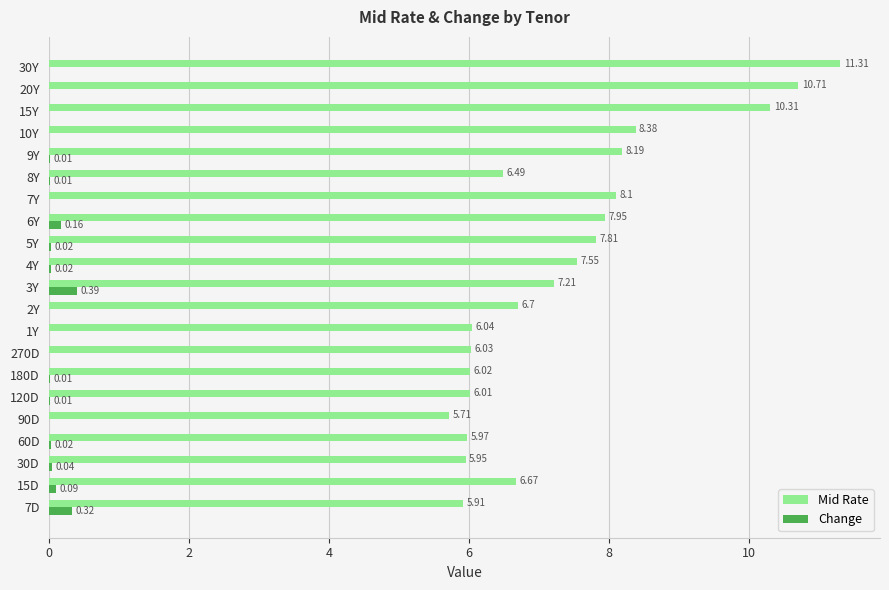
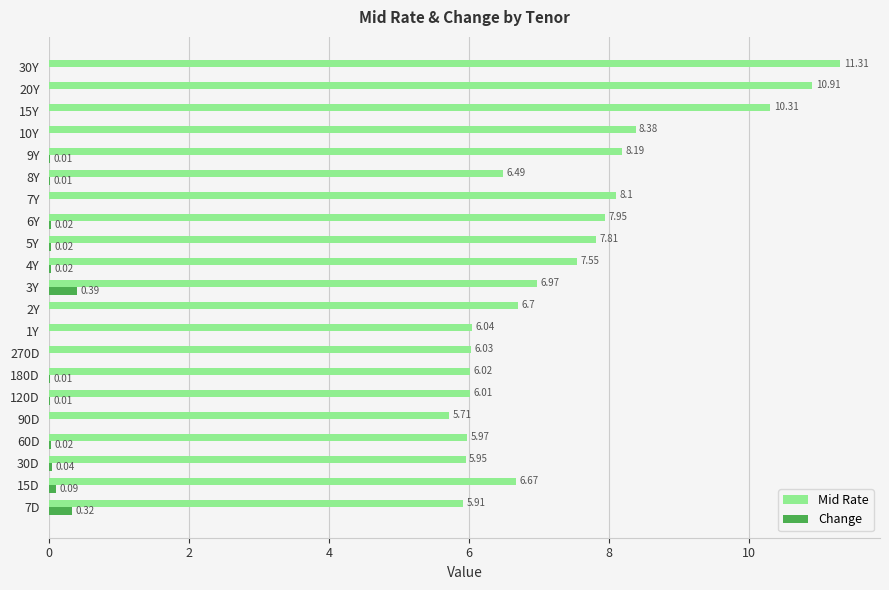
  {
    "Mid Rate": {
      "30Y": 11.31,
-     "20Y": 10.71,
+     "20Y": 10.91,
      "15Y": 10.31,
      "10Y": 8.38,
      "9Y": 8.19,
      "8Y": 6.49,
      "7Y": 8.1,
      "6Y": 7.95,
      "5Y": 7.81,
      "4Y": 7.55,
-     "3Y": 7.21,
+     "3Y": 6.97,
      "2Y": 6.7,
      "1Y": 6.04,
      "270D": 6.03,
      "180D": 6.02,
      "120D": 6.01,
      "90D": 5.71,
      "60D": 5.97,
      "30D": 5.95,
      "15D": 6.67,
      "7D": 5.91
    },
    "Change": {
      "9Y": 0.01,
      "8Y": 0.01,
-     "6Y": 0.16,
+     "6Y": 0.02,
      "5Y": 0.02,
      "4Y": 0.02,
      "3Y": 0.39,
      "180D": 0.01,
      "120D": 0.01,
      "60D": 0.02,
      "30D": 0.04,
      "15D": 0.09,
      "7D": 0.32
    }
  }
